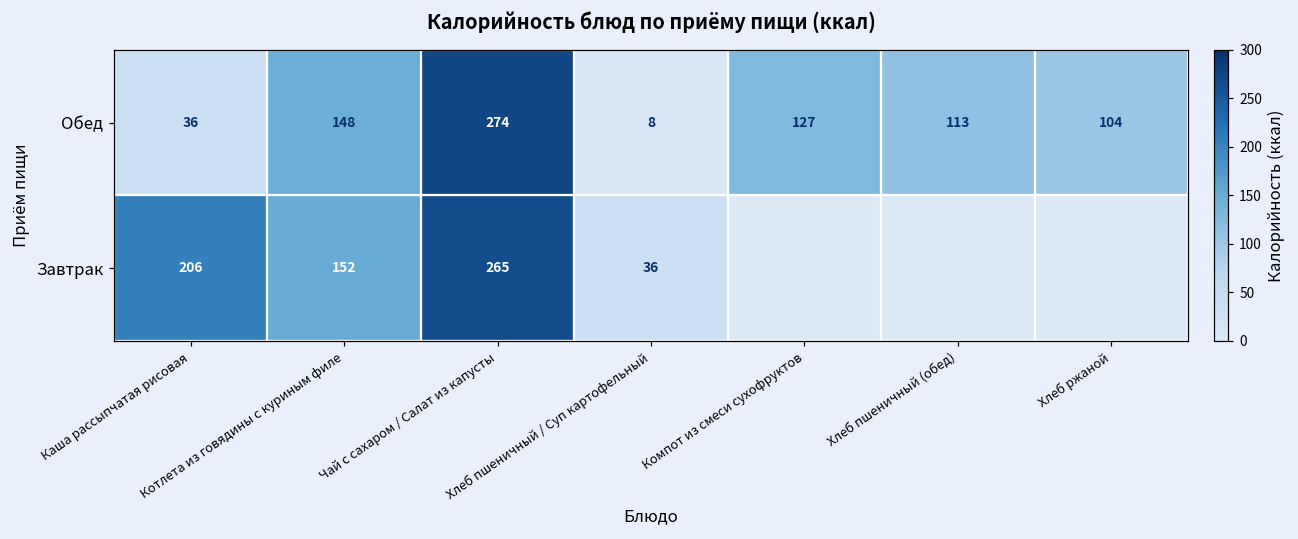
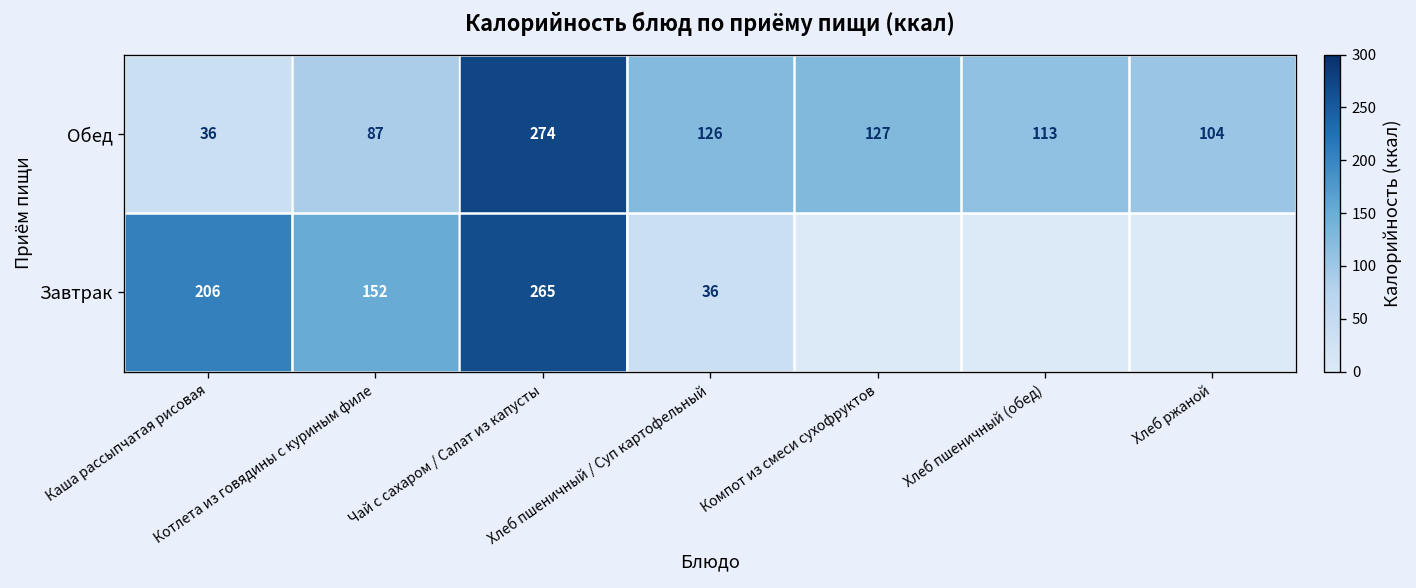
  {
    "Обед": {
      "Каша рассыпчатая рисовая": 36,
-     "Котлета из говядины с куриным филе": 148,
+     "Котлета из говядины с куриным филе": 87,
      "Чай с сахаром / Салат из капусты": 274,
-     "Хлеб пшеничный / Суп картофельный": 8,
+     "Хлеб пшеничный / Суп картофельный": 126,
      "Компот из смеси сухофруктов": 127,
      "Хлеб пшеничный (обед)": 113,
      "Хлеб ржаной": 104
    },
    "Завтрак": {
      "Каша рассыпчатая рисовая": 206,
      "Котлета из говядины с куриным филе": 152,
      "Чай с сахаром / Салат из капусты": 265,
      "Хлеб пшеничный / Суп картофельный": 36
    }
  }
